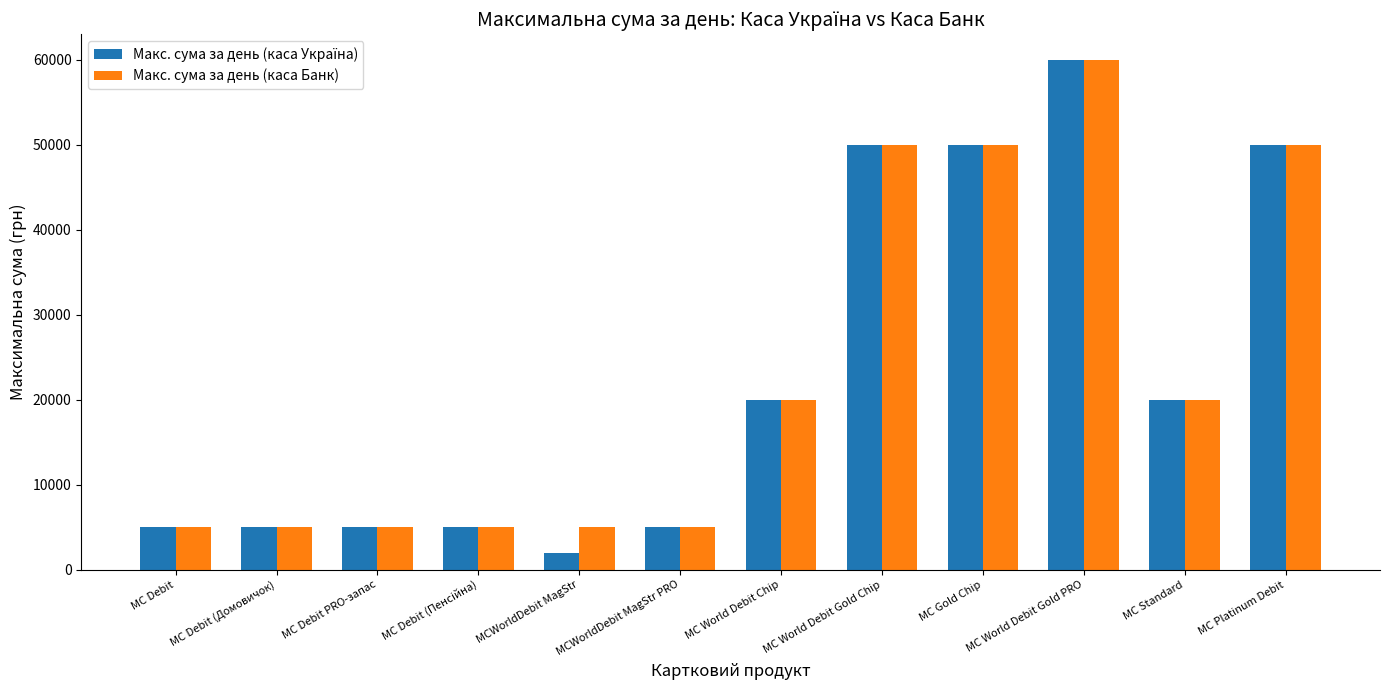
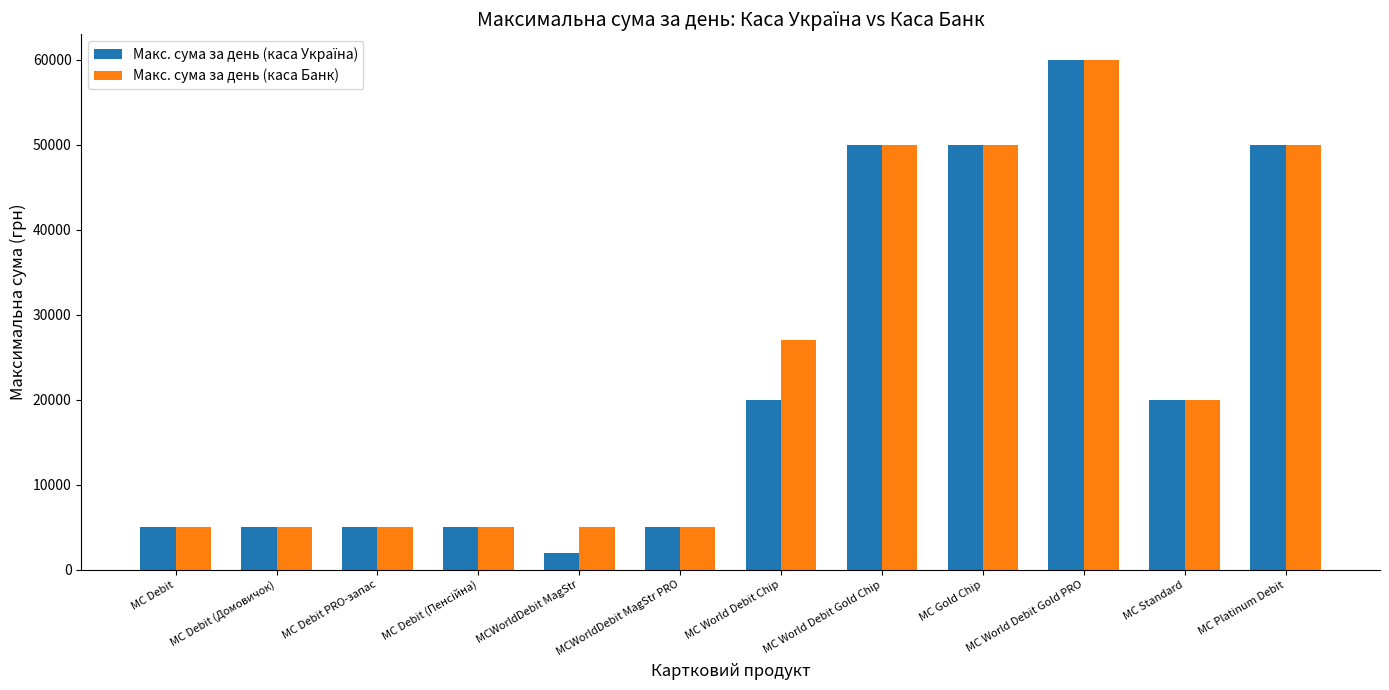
  {
    "Макс. сума за день (каса Україна)": {
      "MC Debit": 5000,
      "MC Debit (Домовичок)": 5000,
      "MC Debit PRO-запас": 5000,
      "MC Debit (Пенсійна)": 5000,
      "MCWorldDebit MagStr": 2000,
      "MCWorldDebit MagStr PRO": 5000,
      "MC World Debit Chip": 20000,
      "MC World Debit Gold Chip": 50000,
      "MC Gold Chip": 50000,
      "MC World Debit Gold PRO": 60000,
      "MC Standard": 20000,
      "MC Platinum Debit": 50000
    },
    "Макс. сума за день (каса Банк)": {
      "MC Debit": 5000,
      "MC Debit (Домовичок)": 5000,
      "MC Debit PRO-запас": 5000,
      "MC Debit (Пенсійна)": 5000,
      "MCWorldDebit MagStr": 5000,
      "MCWorldDebit MagStr PRO": 5000,
-     "MC World Debit Chip": 20000,
+     "MC World Debit Chip": 27000,
      "MC World Debit Gold Chip": 50000,
      "MC Gold Chip": 50000,
      "MC World Debit Gold PRO": 60000,
      "MC Standard": 20000,
      "MC Platinum Debit": 50000
    }
  }
